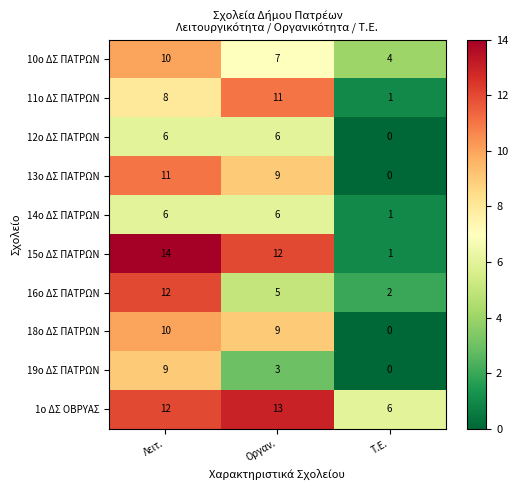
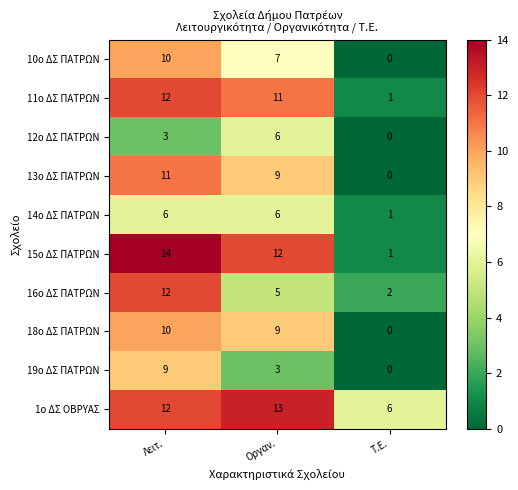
  {
    "10ο ΔΣ ΠΑΤΡΩΝ": {
      "Λειτ.": 10,
      "Οργαν.": 7,
-     "Τ.Ε.": 4
+     "Τ.Ε.": 0
    },
    "11ο ΔΣ ΠΑΤΡΩΝ": {
-     "Λειτ.": 8,
+     "Λειτ.": 12,
      "Οργαν.": 11,
      "Τ.Ε.": 1
    },
    "12ο ΔΣ ΠΑΤΡΩΝ": {
-     "Λειτ.": 6,
+     "Λειτ.": 3,
      "Οργαν.": 6,
      "Τ.Ε.": 0
    },
    "13ο ΔΣ ΠΑΤΡΩΝ": {
      "Λειτ.": 11,
      "Οργαν.": 9,
      "Τ.Ε.": 0
    },
    "14ο ΔΣ ΠΑΤΡΩΝ": {
      "Λειτ.": 6,
      "Οργαν.": 6,
      "Τ.Ε.": 1
    },
    "15ο ΔΣ ΠΑΤΡΩΝ": {
      "Λειτ.": 14,
      "Οργαν.": 12,
      "Τ.Ε.": 1
    },
    "16ο ΔΣ ΠΑΤΡΩΝ": {
      "Λειτ.": 12,
      "Οργαν.": 5,
      "Τ.Ε.": 2
    },
    "18ο ΔΣ ΠΑΤΡΩΝ": {
      "Λειτ.": 10,
      "Οργαν.": 9,
      "Τ.Ε.": 0
    },
    "19ο ΔΣ ΠΑΤΡΩΝ": {
      "Λειτ.": 9,
      "Οργαν.": 3,
      "Τ.Ε.": 0
    },
    "1ο ΔΣ ΟΒΡΥΑΣ": {
      "Λειτ.": 12,
      "Οργαν.": 13,
      "Τ.Ε.": 6
    }
  }
